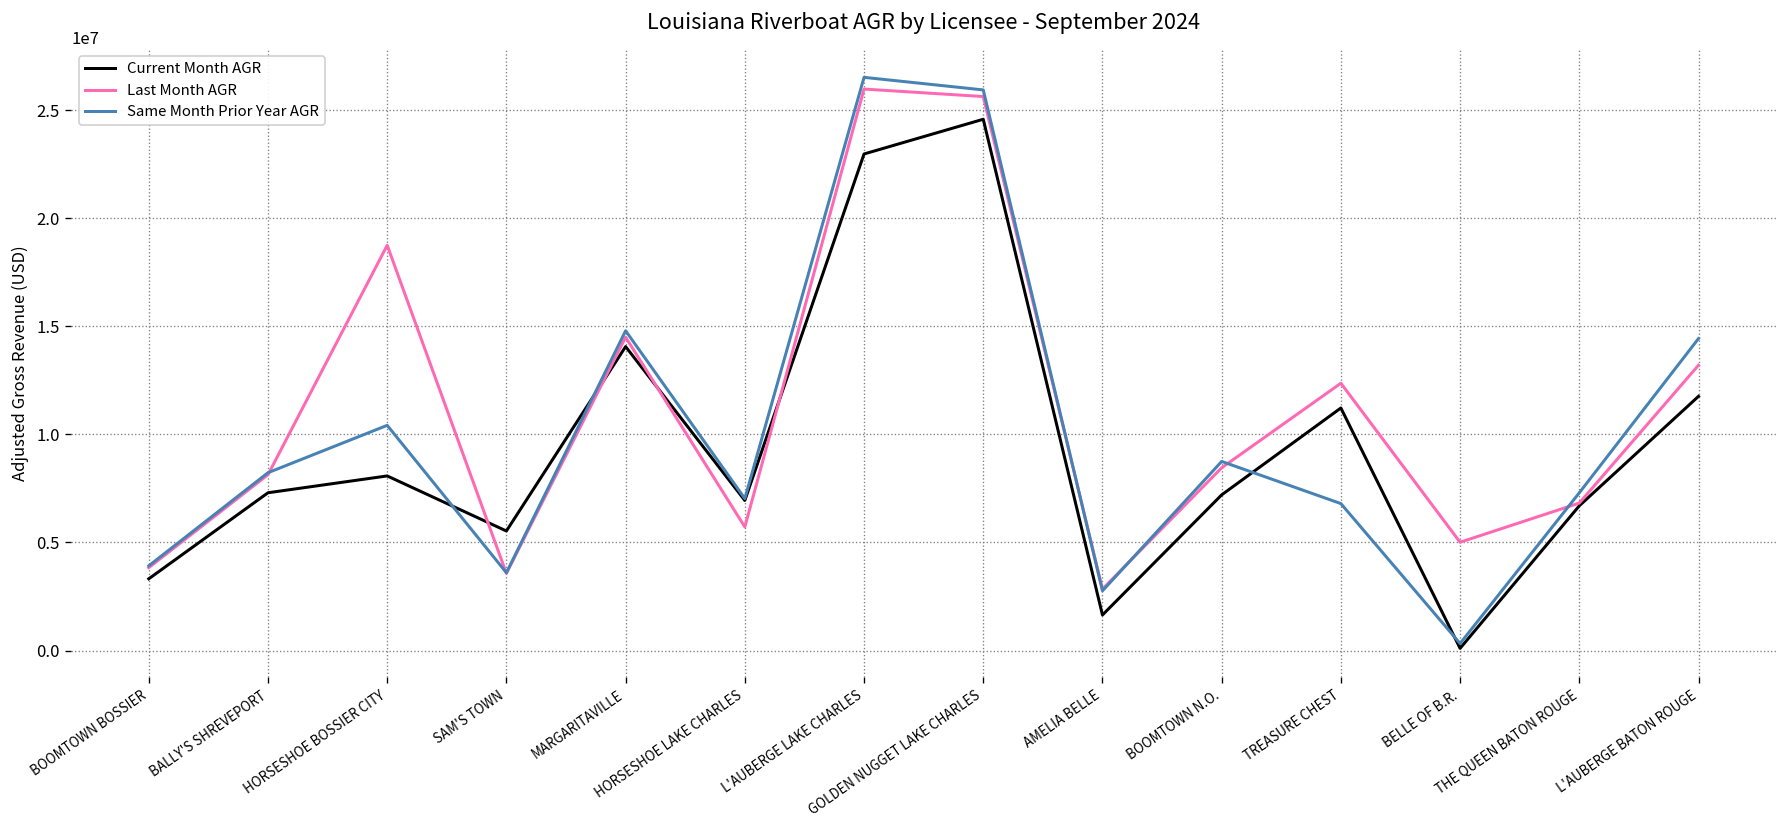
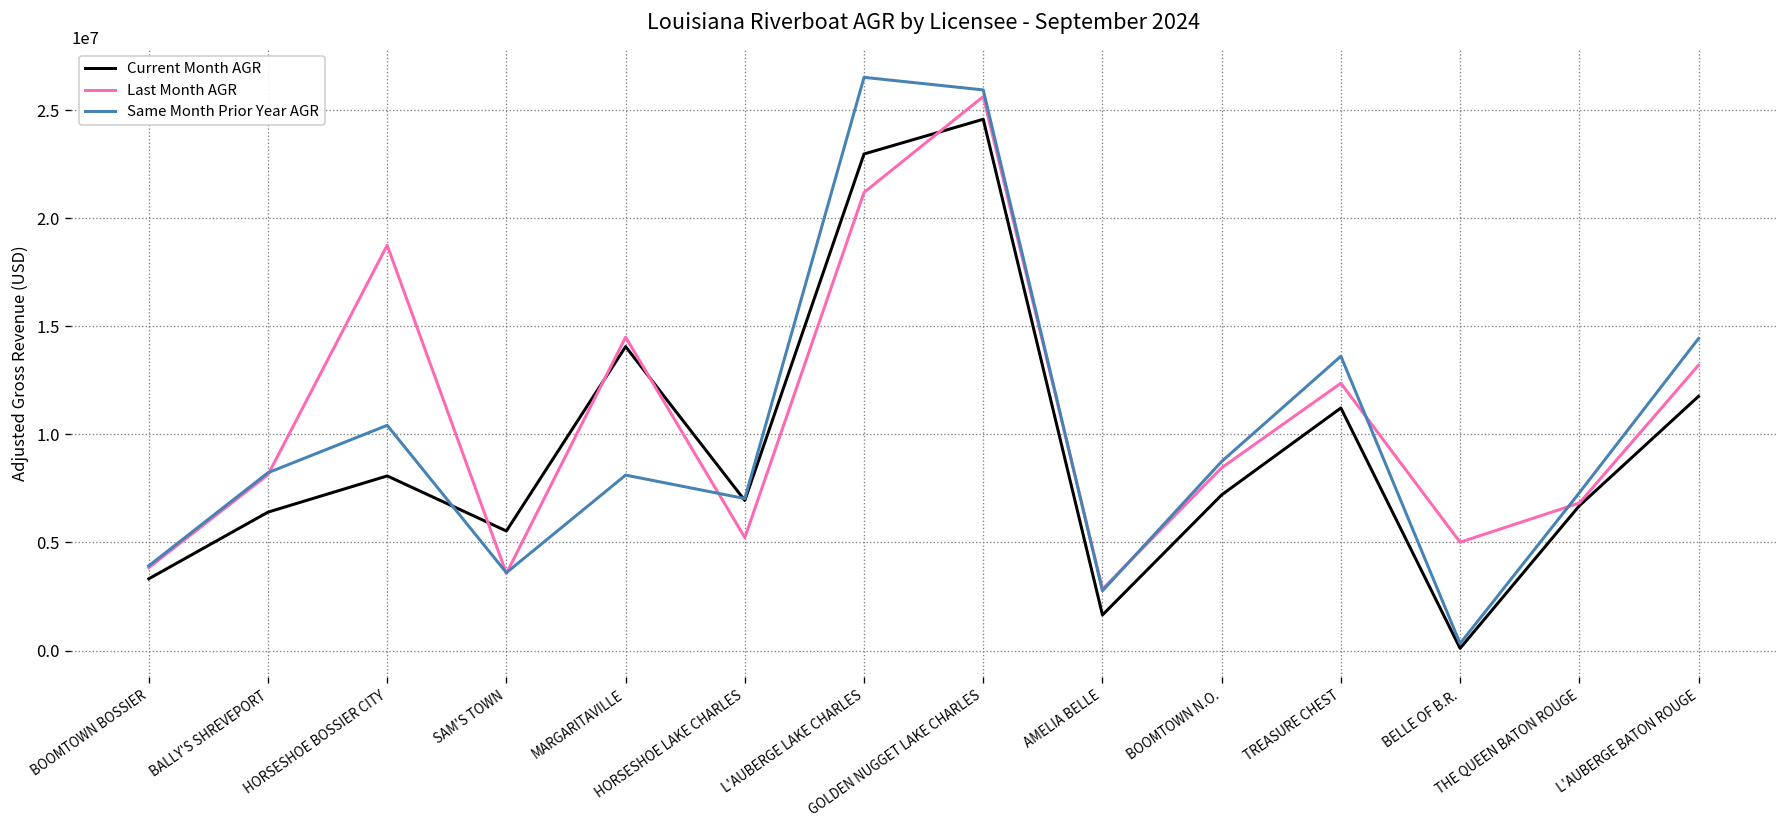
  {
    "Current Month AGR": {
      "BOOMTOWN BOSSIER": 3300000,
-     "BALLY'S SHREVEPORT": 7300000,
+     "BALLY'S SHREVEPORT": 6400000,
      "HORSESHOE BOSSIER CITY": 8100000,
      "SAM'S TOWN": 5500000,
      "MARGARITAVILLE": 14100000,
      "L'AUBERGE LAKE CHARLES": 23000000,
      "GOLDEN NUGGET LAKE CHARLES": 24600000,
      "AMELIA BELLE": 1600000,
      "BOOMTOWN N.O.": 7200000,
      "TREASURE CHEST": 11200000,
      "BELLE OF B.R.": 100000,
      "L'AUBERGE BATON ROUGE": 11800000
    },
    "Last Month AGR": {
      "HORSESHOE BOSSIER CITY": 18800000,
      "MARGARITAVILLE": 14500000,
-     "HORSESHOE LAKE CHARLES": 5700000,
-     "L'AUBERGE LAKE CHARLES": 26000000,
+     "HORSESHOE LAKE CHARLES": 5200000,
+     "L'AUBERGE LAKE CHARLES": 21200000,
      "GOLDEN NUGGET LAKE CHARLES": 25600000,
      "BOOMTOWN N.O.": 8500000,
      "TREASURE CHEST": 12400000,
      "BELLE OF B.R.": 5000000,
      "L'AUBERGE BATON ROUGE": 13200000
    },
    "Same Month Prior Year AGR": {
      "HORSESHOE BOSSIER CITY": 10400000,
-     "MARGARITAVILLE": 14800000,
+     "MARGARITAVILLE": 8100000,
      "L'AUBERGE LAKE CHARLES": 26500000,
      "GOLDEN NUGGET LAKE CHARLES": 25900000,
      "BOOMTOWN N.O.": 8700000,
-     "TREASURE CHEST": 6800000,
+     "TREASURE CHEST": 13600000,
      "BELLE OF B.R.": 300000,
      "THE QUEEN BATON ROUGE": 7300000,
      "L'AUBERGE BATON ROUGE": 14400000
    }
  }
